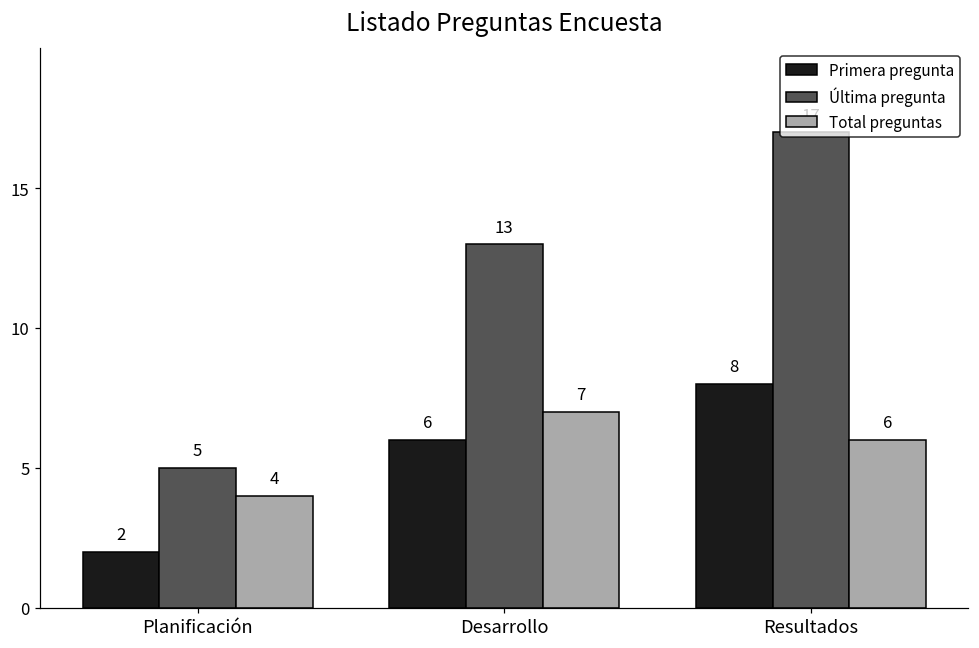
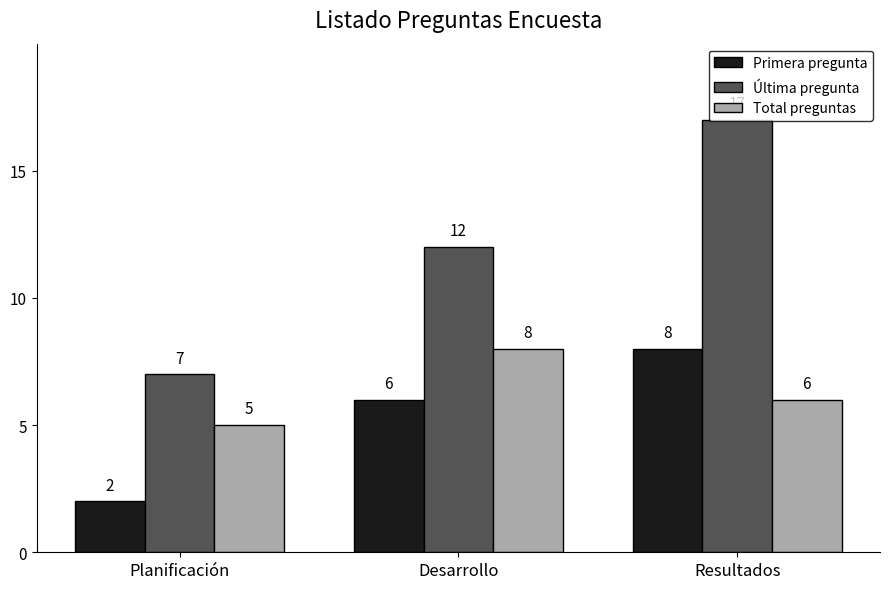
  {
    "Primera pregunta": {
      "Planificación": 2,
      "Desarrollo": 6,
      "Resultados": 8
    },
    "Última pregunta": {
-     "Planificación": 5,
-     "Desarrollo": 13
+     "Planificación": 7,
+     "Desarrollo": 12
    },
    "Total preguntas": {
-     "Planificación": 4,
-     "Desarrollo": 7,
+     "Planificación": 5,
+     "Desarrollo": 8,
      "Resultados": 6
    }
  }
